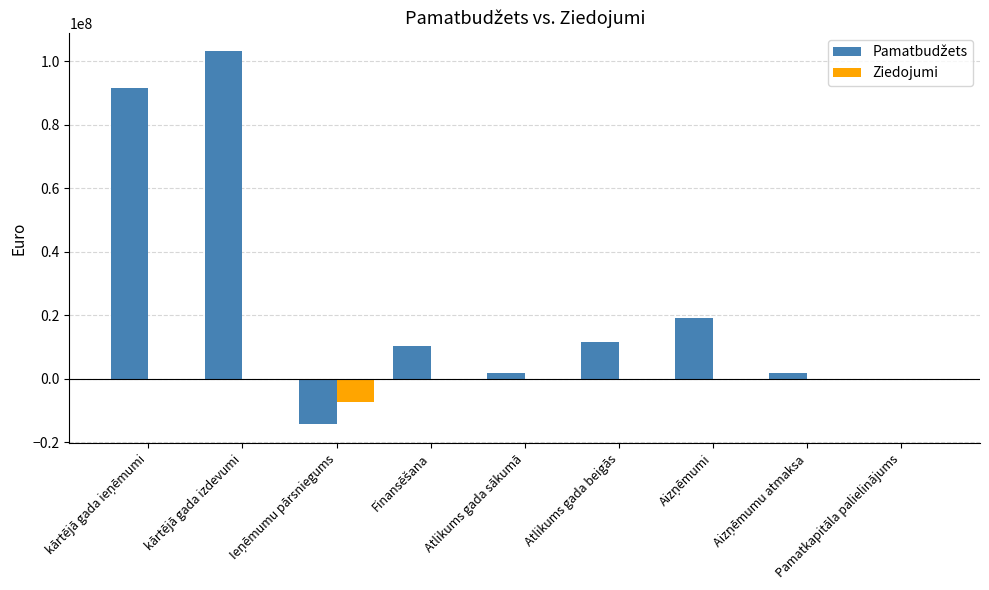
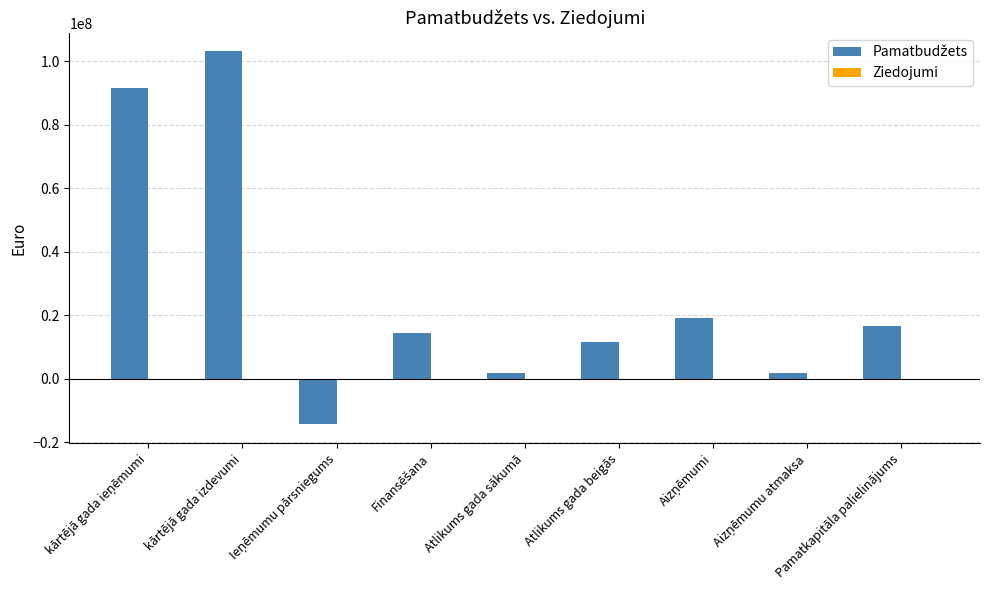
  {
    "Pamatbudžets": {
      "kārtējā gada ieņēmumi": 92000000,
      "kārtējā gada izdevumi": 103000000,
      "Ieņēmumu pārsniegums": -14000000,
-     "Finansēšana": 10000000,
+     "Finansēšana": 14000000,
      "Atlikums gada sākumā": 2000000,
      "Atlikums gada beigās": 12000000,
      "Aizņēmumi": 19000000,
      "Aizņēmumu atmaksa": 2000000,
-     "Pamatkapitāla palielinājums": 0
+     "Pamatkapitāla palielinājums": 17000000
    },
    "Ziedojumi": {
      "kārtējā gada ieņēmumi": 0,
-     "Ieņēmumu pārsniegums": -7000000,
+     "Ieņēmumu pārsniegums": 0,
      "Atlikums gada beigās": 0,
      "Aizņēmumi": 0,
      "Aizņēmumu atmaksa": 0,
      "Pamatkapitāla palielinājums": 0
    }
  }
